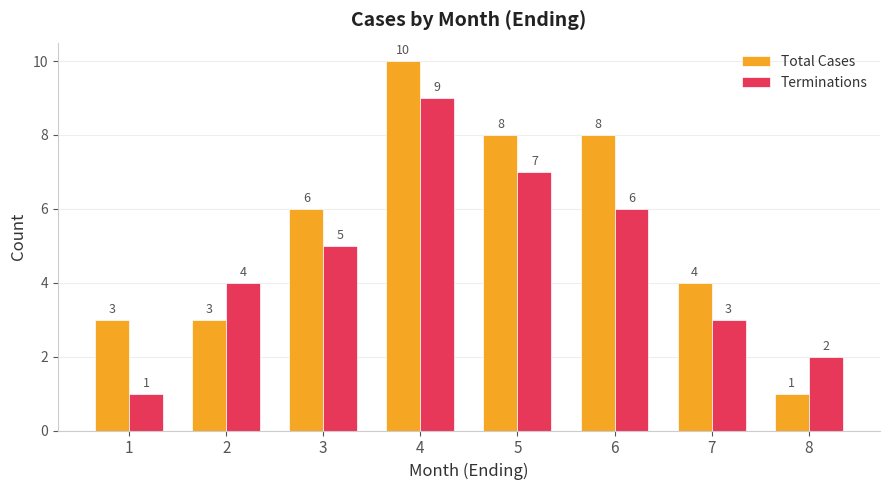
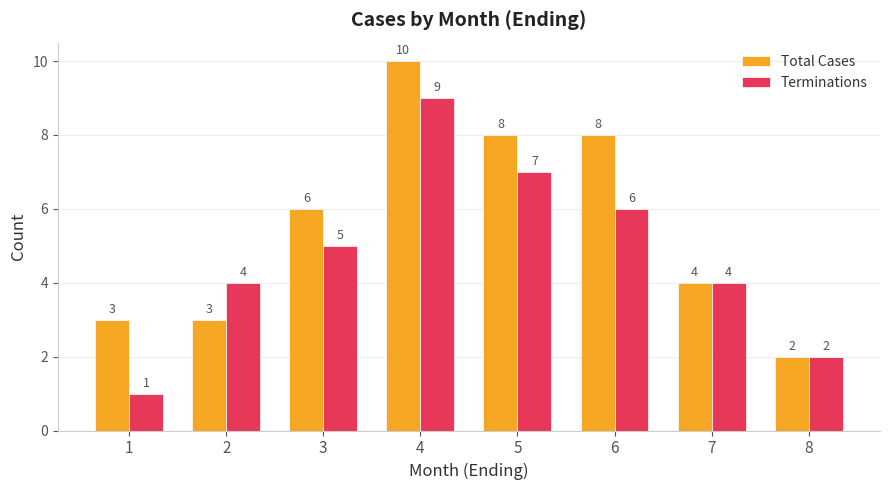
  {
    "Total Cases": {
      "1": 3,
      "2": 3,
      "3": 6,
      "4": 10,
      "5": 8,
      "6": 8,
      "7": 4,
-     "8": 1
+     "8": 2
    },
    "Terminations": {
      "1": 1,
      "2": 4,
      "3": 5,
      "4": 9,
      "5": 7,
      "6": 6,
-     "7": 3,
+     "7": 4,
      "8": 2
    }
  }
